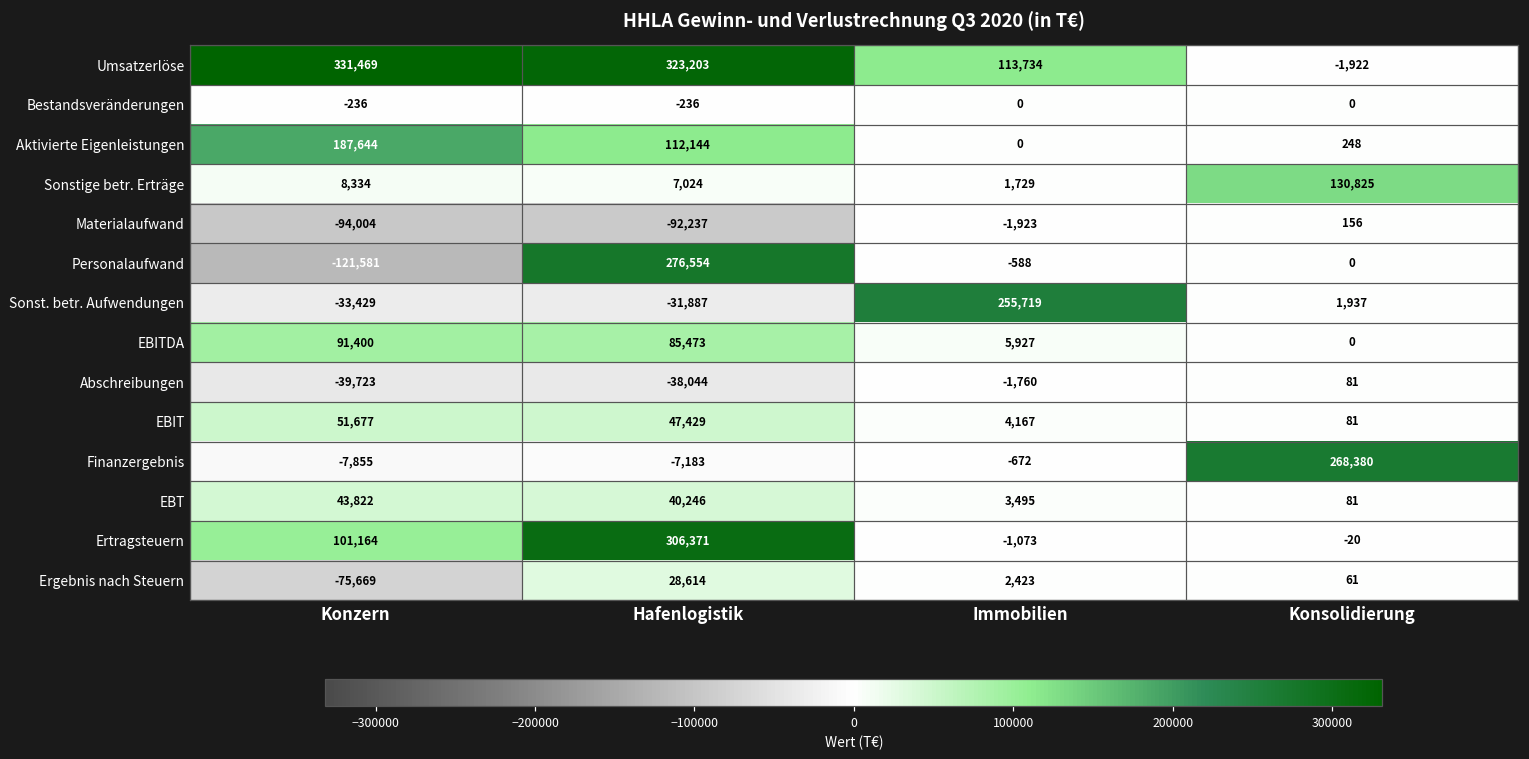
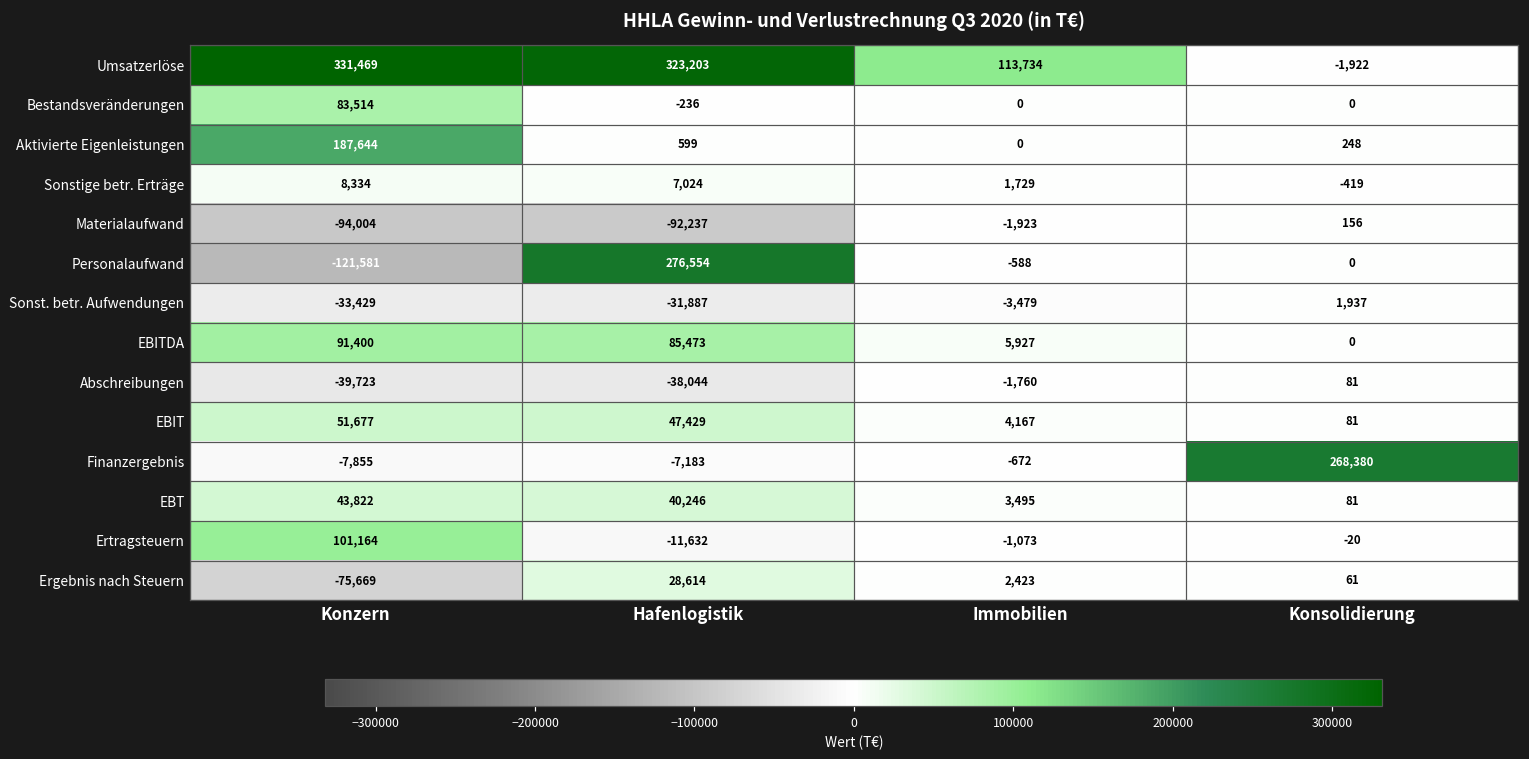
  {
    "Umsatzerlöse": {
      "Konzern": "331,469",
      "Hafenlogistik": "323,203",
      "Immobilien": "113,734",
      "Konsolidierung": "-1,922"
    },
    "Bestandsveränderungen": {
-     "Konzern": "-236",
+     "Konzern": "83,514",
      "Hafenlogistik": "-236",
      "Immobilien": "0",
      "Konsolidierung": "0"
    },
    "Aktivierte Eigenleistungen": {
      "Konzern": "187,644",
-     "Hafenlogistik": "112,144",
+     "Hafenlogistik": "599",
      "Immobilien": "0",
      "Konsolidierung": "248"
    },
    "Sonstige betr. Erträge": {
      "Konzern": "8,334",
      "Hafenlogistik": "7,024",
      "Immobilien": "1,729",
-     "Konsolidierung": "130,825"
+     "Konsolidierung": "-419"
    },
    "Materialaufwand": {
      "Konzern": "-94,004",
      "Hafenlogistik": "-92,237",
      "Immobilien": "-1,923",
      "Konsolidierung": "156"
    },
    "Personalaufwand": {
      "Konzern": "-121,581",
      "Hafenlogistik": "276,554",
      "Immobilien": "-588",
      "Konsolidierung": "0"
    },
    "Sonst. betr. Aufwendungen": {
      "Konzern": "-33,429",
      "Hafenlogistik": "-31,887",
-     "Immobilien": "255,719",
+     "Immobilien": "-3,479",
      "Konsolidierung": "1,937"
    },
    "EBITDA": {
      "Konzern": "91,400",
      "Hafenlogistik": "85,473",
      "Immobilien": "5,927",
      "Konsolidierung": "0"
    },
    "Abschreibungen": {
      "Konzern": "-39,723",
      "Hafenlogistik": "-38,044",
      "Immobilien": "-1,760",
      "Konsolidierung": "81"
    },
    "EBIT": {
      "Konzern": "51,677",
      "Hafenlogistik": "47,429",
      "Immobilien": "4,167",
      "Konsolidierung": "81"
    },
    "Finanzergebnis": {
      "Konzern": "-7,855",
      "Hafenlogistik": "-7,183",
      "Immobilien": "-672",
      "Konsolidierung": "268,380"
    },
    "EBT": {
      "Konzern": "43,822",
      "Hafenlogistik": "40,246",
      "Immobilien": "3,495",
      "Konsolidierung": "81"
    },
    "Ertragsteuern": {
      "Konzern": "101,164",
-     "Hafenlogistik": "306,371",
+     "Hafenlogistik": "-11,632",
      "Immobilien": "-1,073",
      "Konsolidierung": "-20"
    },
    "Ergebnis nach Steuern": {
      "Konzern": "-75,669",
      "Hafenlogistik": "28,614",
      "Immobilien": "2,423",
      "Konsolidierung": "61"
    }
  }
